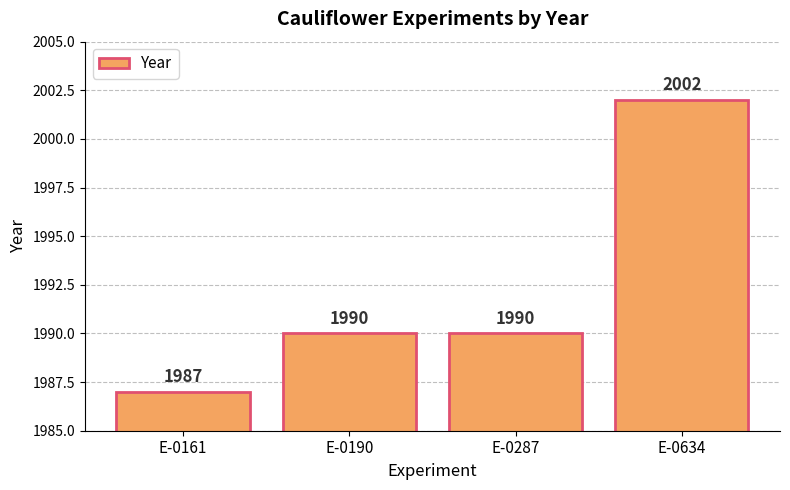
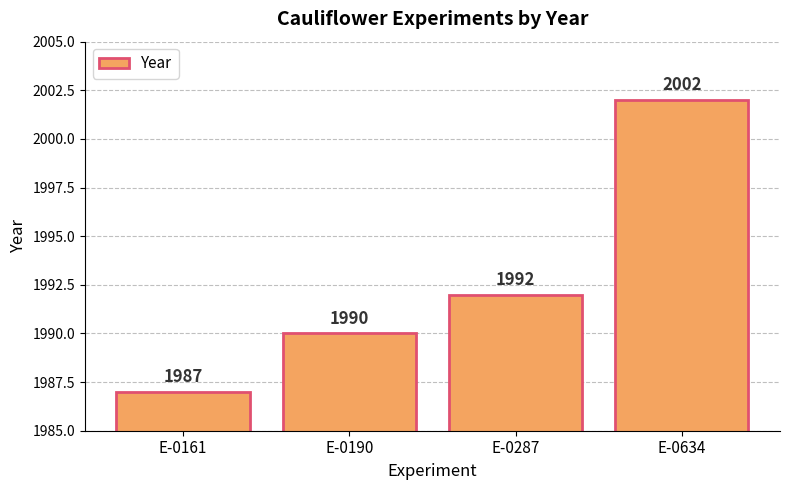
  {
    "E-0161": 1987,
    "E-0190": 1990,
-   "E-0287": 1990,
+   "E-0287": 1992,
    "E-0634": 2002
  }
